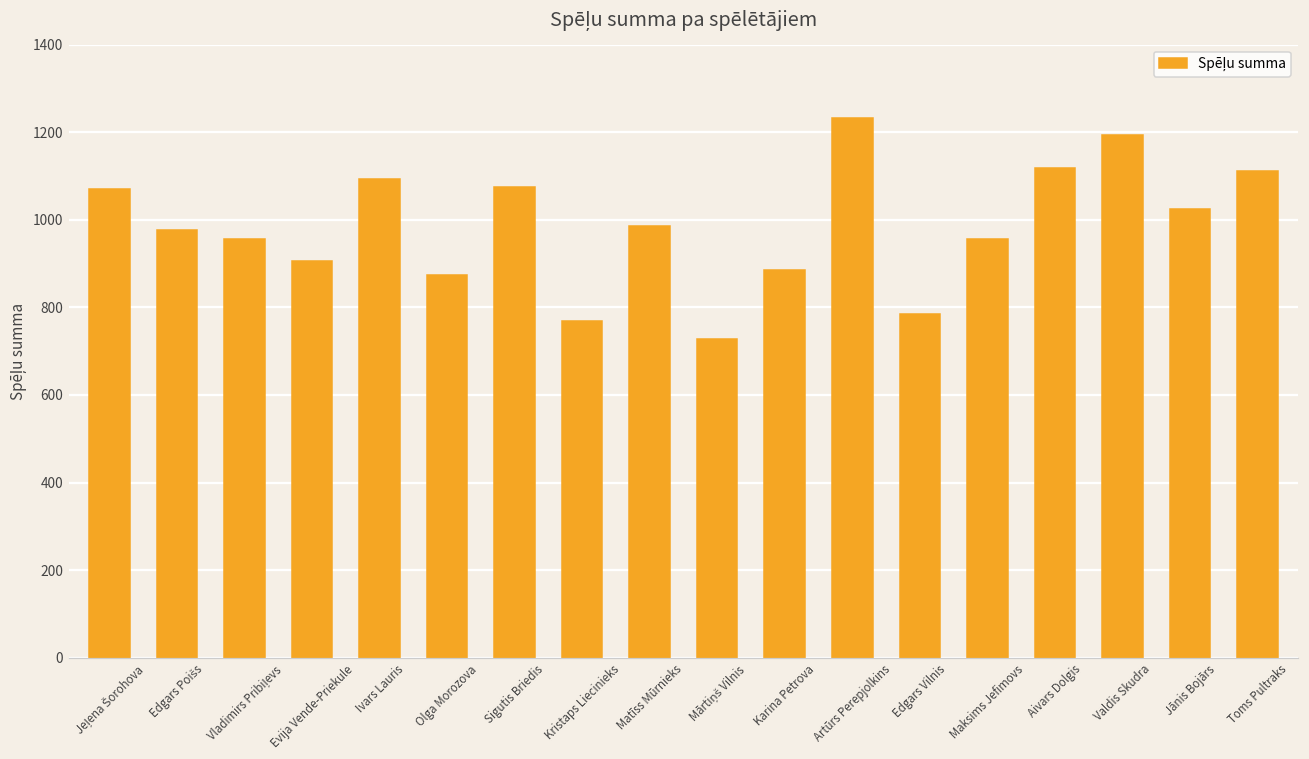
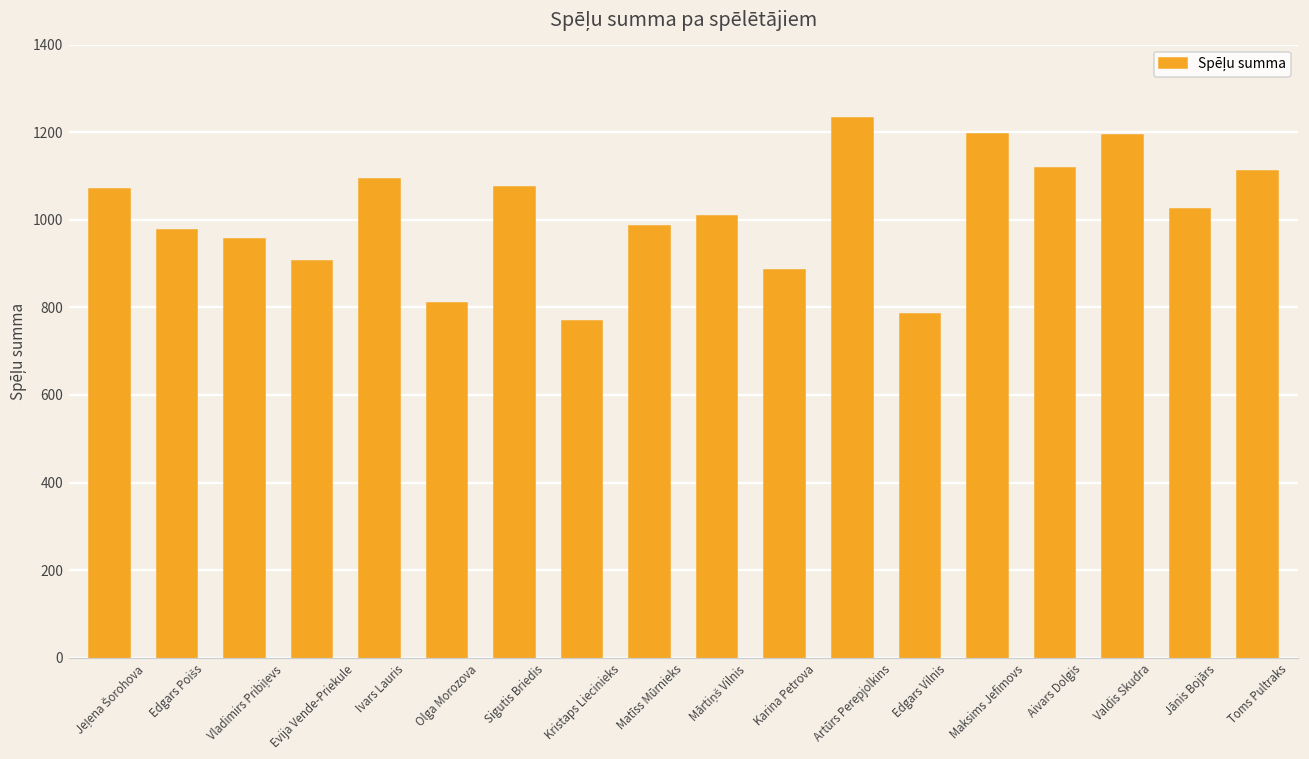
  {
    "Jeļena Šorohova": 1070,
    "Edgars Poišs": 980,
    "Vladimirs Pribiļevs": 960,
    "Evija Vende-Priekule": 910,
    "Ivars Lauris": 1090,
-   "Olga Morozova": 870,
+   "Olga Morozova": 810,
    "Sigutis Briedis": 1070,
    "Kristaps Liecinieks": 770,
    "Matīss Mūrnieks": 990,
-   "Mārtiņš Vilnis": 730,
+   "Mārtiņš Vilnis": 1010,
    "Karina Petrova": 890,
    "Artūrs Perepjolkins": 1230,
    "Edgars Vilnis": 790,
-   "Maksims Jefimovs": 960,
+   "Maksims Jefimovs": 1200,
    "Aivars Dolgis": 1120,
    "Valdis Skudra": 1190,
    "Jānis Bojārs": 1020,
    "Toms Pultraks": 1110
  }
